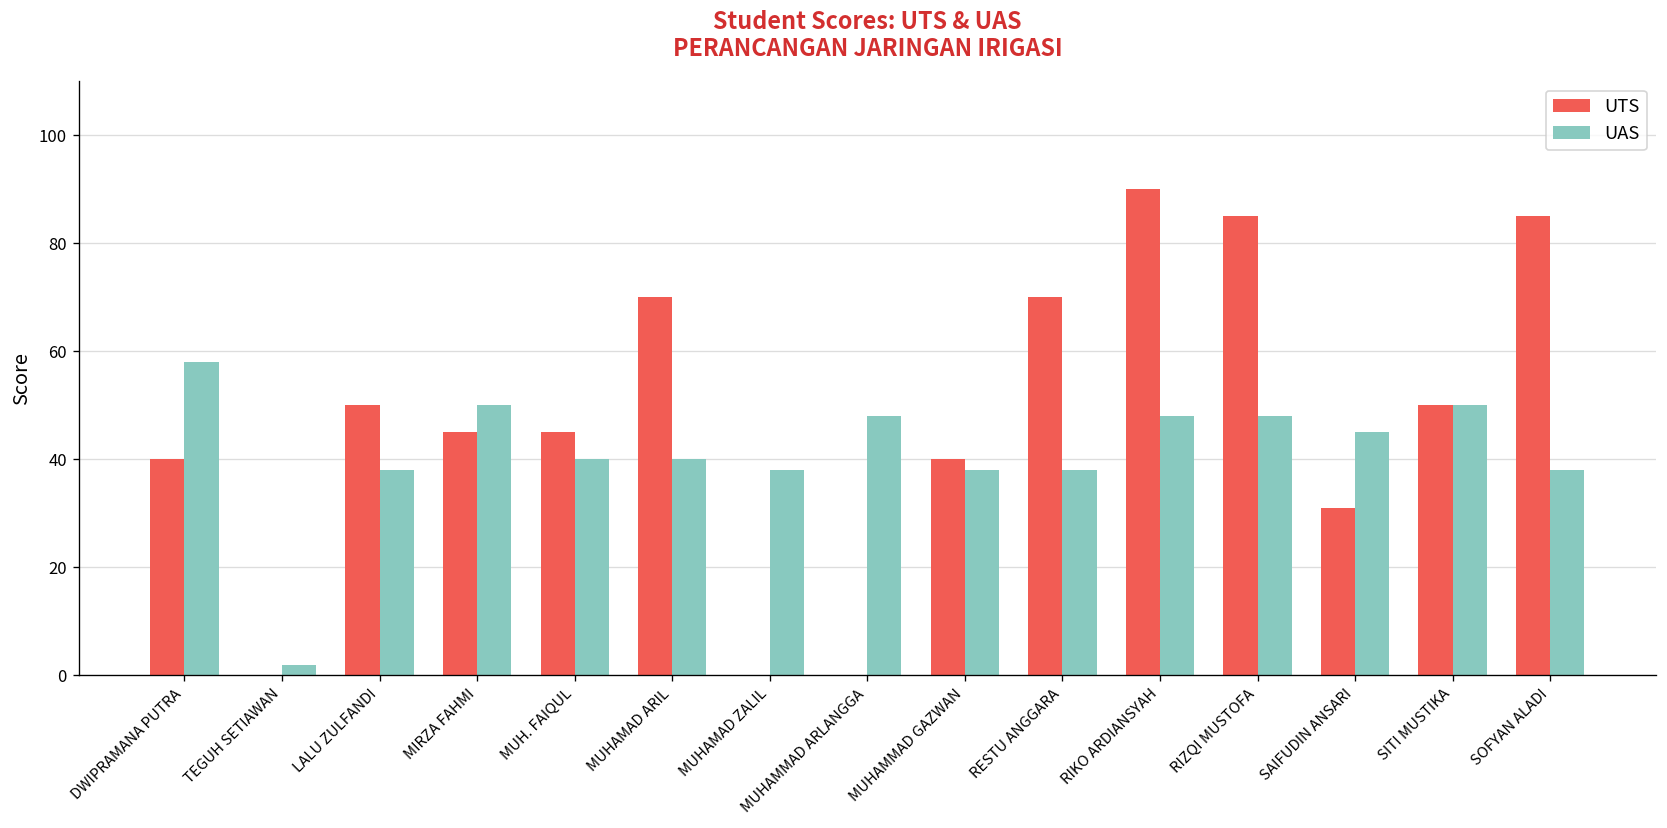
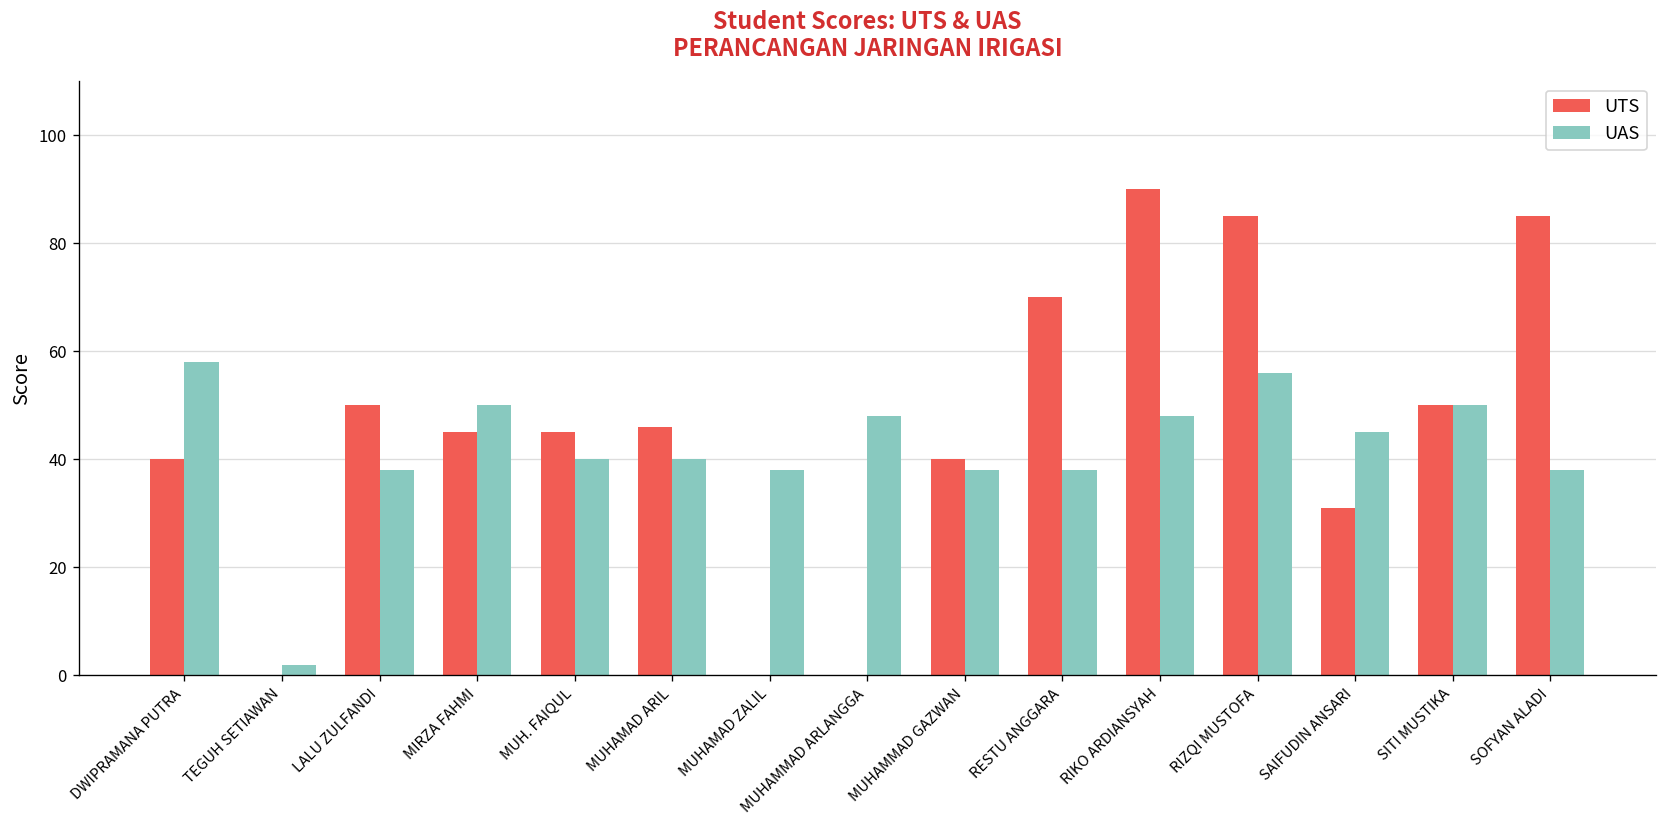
  {
    "UTS": {
      "DWIPRAMANA PUTRA": 40,
      "TEGUH SETIAWAN": 0,
      "LALU ZULFANDI": 50,
      "MIRZA FAHMI": 45,
      "MUH. FAIQUL": 45,
-     "MUHAMAD ARIL": 70,
+     "MUHAMAD ARIL": 46,
      "MUHAMAD ZALIL": 0,
      "MUHAMMAD ARLANGGA": 0,
      "MUHAMMAD GAZWAN": 40,
      "RESTU ANGGARA": 70,
      "RIKO ARDIANSYAH": 90,
      "RIZQI MUSTOFA": 85,
      "SAIFUDIN ANSARI": 31,
      "SITI MUSTIKA": 50,
      "SOFYAN ALADI": 85
    },
    "UAS": {
      "DWIPRAMANA PUTRA": 58,
      "TEGUH SETIAWAN": 2,
      "LALU ZULFANDI": 38,
      "MIRZA FAHMI": 50,
      "MUH. FAIQUL": 40,
      "MUHAMAD ARIL": 40,
      "MUHAMAD ZALIL": 38,
      "MUHAMMAD ARLANGGA": 48,
      "MUHAMMAD GAZWAN": 38,
      "RESTU ANGGARA": 38,
      "RIKO ARDIANSYAH": 48,
-     "RIZQI MUSTOFA": 48,
+     "RIZQI MUSTOFA": 56,
      "SAIFUDIN ANSARI": 45,
      "SITI MUSTIKA": 50,
      "SOFYAN ALADI": 38
    }
  }
